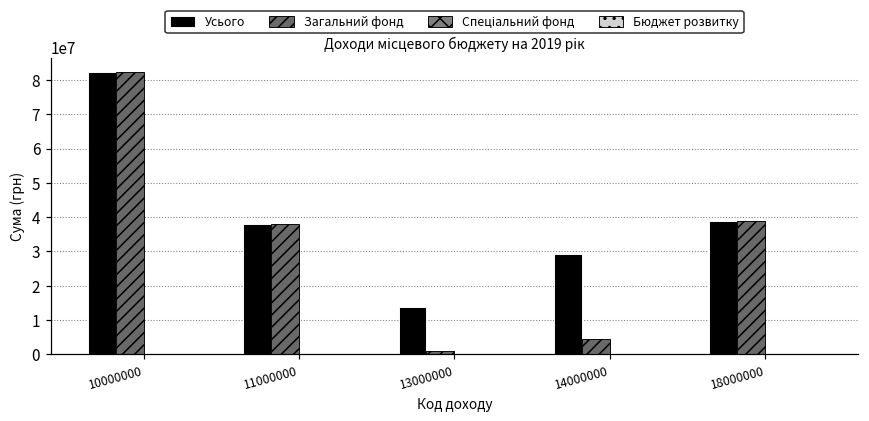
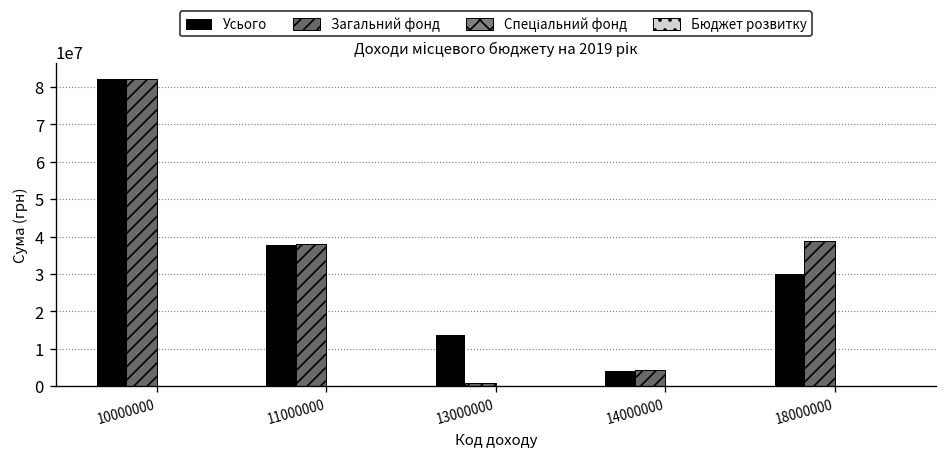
  {
    "Усього": {
      "10000000": 82000000,
      "11000000": 38000000,
      "13000000": 14000000,
-     "14000000": 29000000,
-     "18000000": 39000000
+     "14000000": 4000000,
+     "18000000": 30000000
    },
    "Бюджет розвитку": {
      "10000000": 0,
      "11000000": 0,
      "13000000": 0,
      "14000000": 0,
      "18000000": 0
    }
  }
